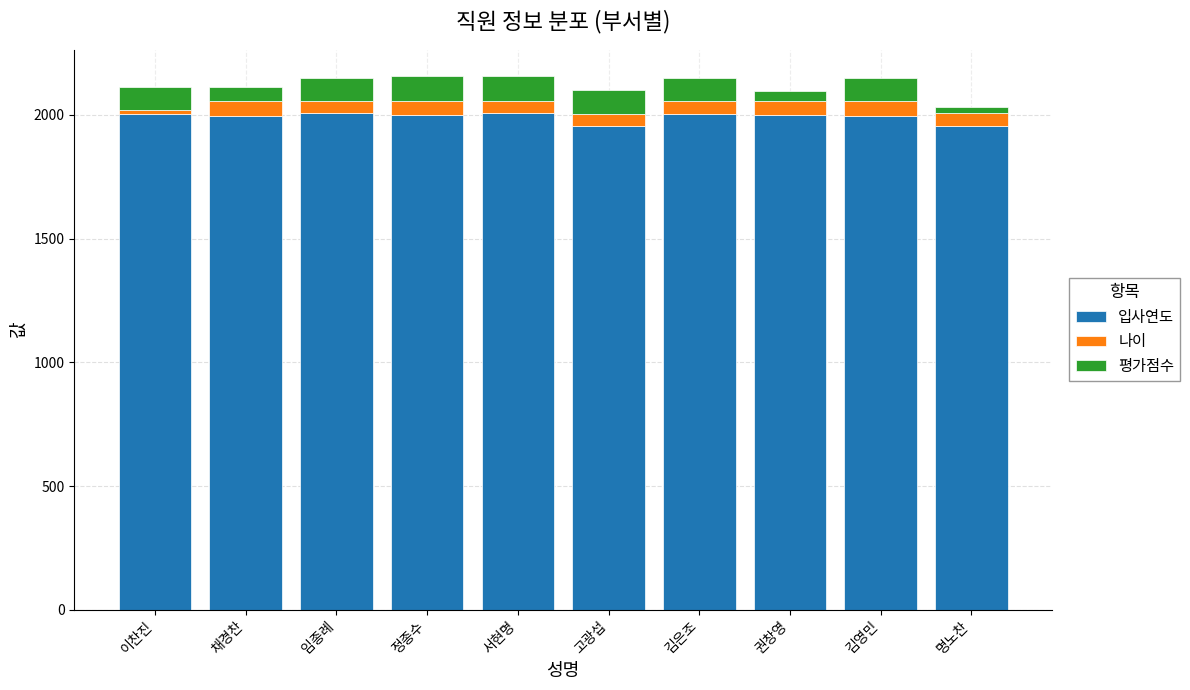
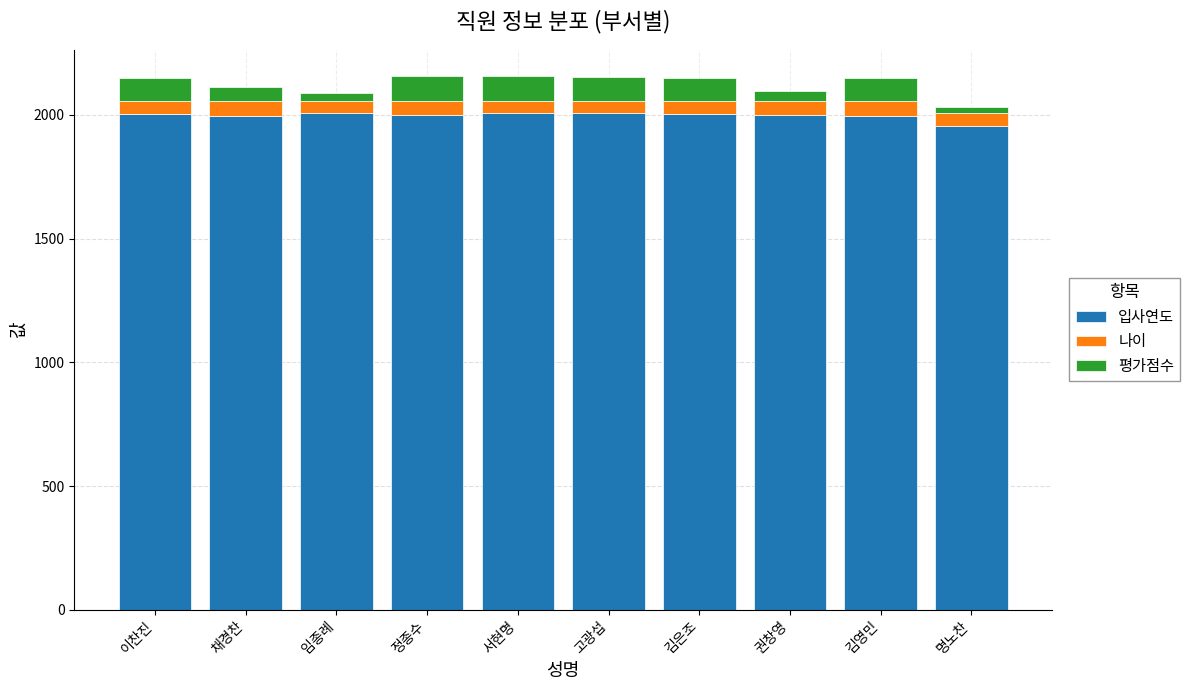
  {
    "입사연도": {
      "이찬진": 2000,
      "채경찬": 2000,
      "임종례": 2010,
      "정종수": 2000,
      "서현명": 2010,
-     "고광섭": 1950,
+     "고광섭": 2010,
      "김은조": 2000,
      "권창영": 2000,
      "김영민": 2000,
      "명노찬": 1960
    },
    "나이": {
-     "이찬진": 20,
+     "이찬진": 50,
      "채경찬": 60,
      "임종례": 50,
      "정종수": 60,
      "서현명": 50,
      "고광섭": 50,
      "김은조": 50,
      "권창영": 60,
      "김영민": 60,
      "명노찬": 50
    },
    "평가점수": {
      "이찬진": 90,
      "채경찬": 60,
-     "임종례": 90,
+     "임종례": 30,
      "정종수": 100,
      "서현명": 100,
      "고광섭": 90,
      "김은조": 90,
      "권창영": 40,
      "김영민": 90,
      "명노찬": 20
    }
  }
